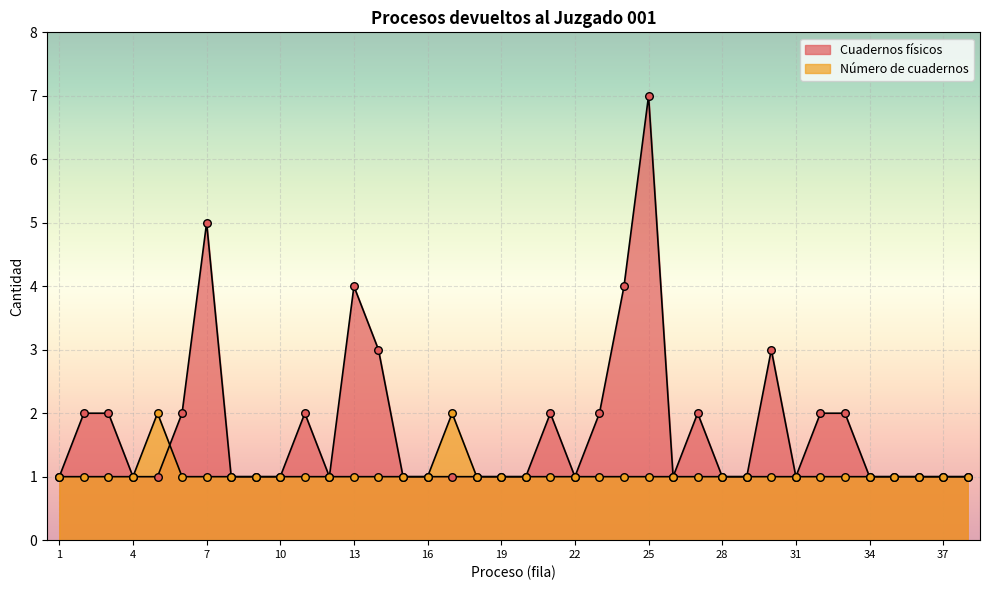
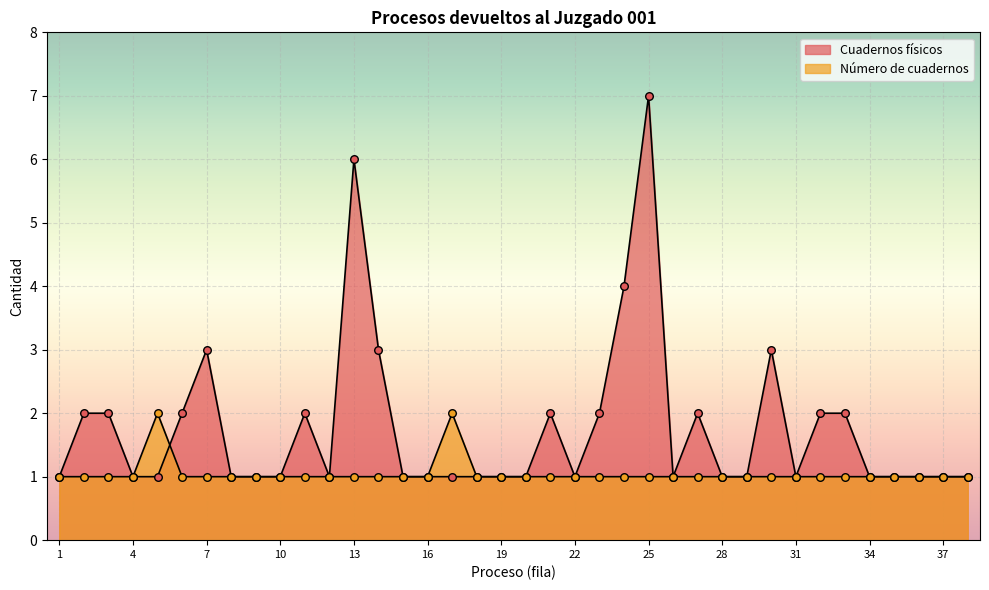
  {
    "Cuadernos físicos": {
-     "7": 5,
-     "13": 4,
+     "7": 3,
+     "13": 6,
      "25": 7
    },
    "Número de cuadernos": {
      "7": 1,
      "13": 1,
      "25": 1
    }
  }
